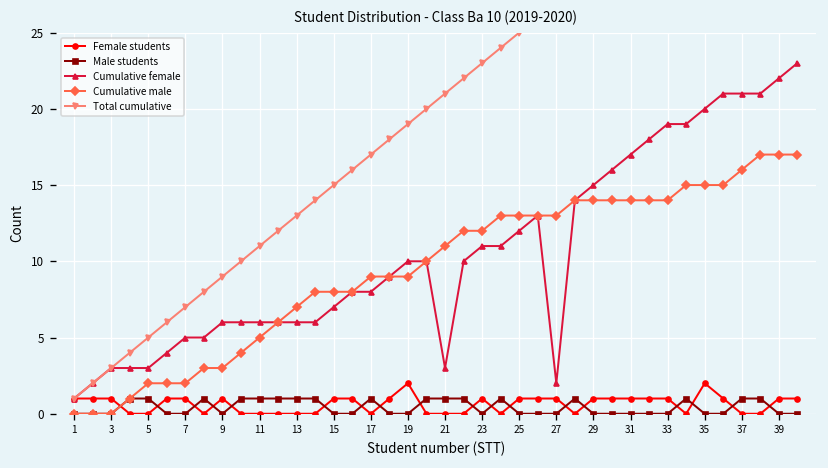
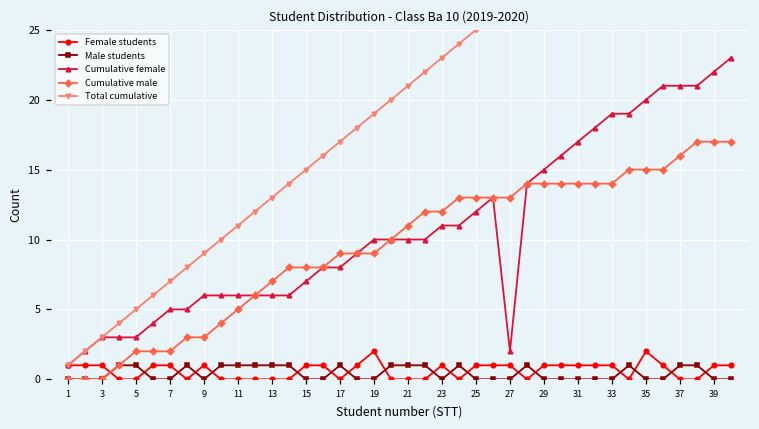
  {
    "Female students": {
      "3": 1,
      "5": 0,
      "7": 1,
      "9": 1,
      "11": 0,
      "13": 0,
      "15": 1,
      "17": 0,
      "19": 2,
      "21": 0,
      "23": 1,
      "25": 1,
      "27": 1,
      "29": 1,
      "31": 1,
      "33": 1,
      "35": 2,
      "37": 0,
      "39": 1
    },
    "Male students": {
      "5": 1,
      "7": 0,
      "9": 0,
      "11": 1,
      "13": 1,
      "15": 0,
      "17": 1,
      "19": 0,
      "21": 1,
      "23": 0,
      "25": 0,
      "27": 0,
      "29": 0,
      "31": 0,
      "33": 0,
      "35": 0,
      "37": 1,
      "39": 0
    },
    "Cumulative female": {
      "5": 3,
      "7": 5,
      "9": 6,
      "11": 6,
      "13": 6,
      "15": 7,
      "17": 8,
      "19": 10,
-     "21": 3,
+     "21": 10,
      "23": 11,
      "25": 12,
      "27": 2,
      "29": 15,
      "31": 17,
      "33": 19,
      "35": 20,
      "37": 21,
      "39": 22
    }
  }
